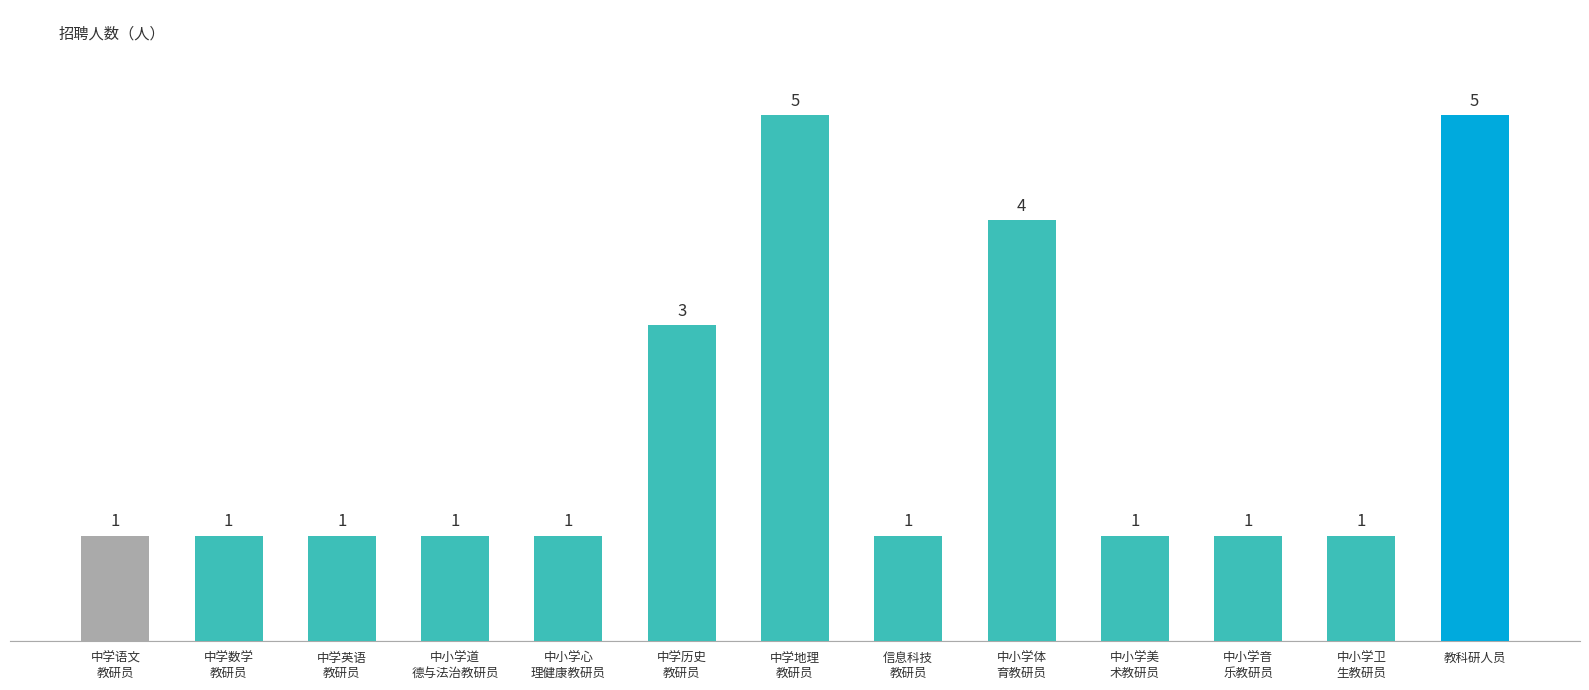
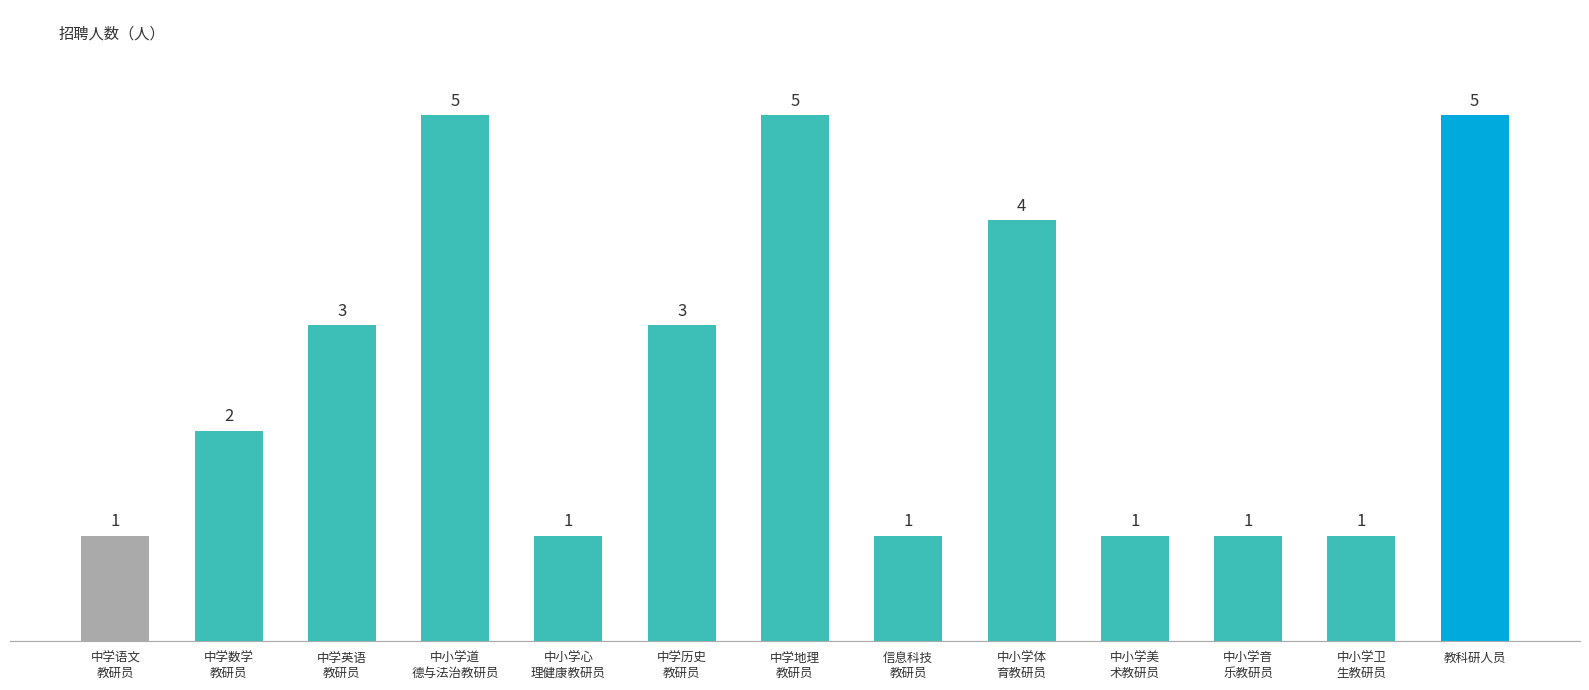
  {
    "中学语文 教研员": 1,
-   "中学数学 教研员": 1,
-   "中学英语 教研员": 1,
-   "中小学道 德与法治教研员": 1,
+   "中学数学 教研员": 2,
+   "中学英语 教研员": 3,
+   "中小学道 德与法治教研员": 5,
    "中小学心 理健康教研员": 1,
    "中学历史 教研员": 3,
    "中学地理 教研员": 5,
    "信息科技 教研员": 1,
    "中小学体 育教研员": 4,
    "中小学美 术教研员": 1,
    "中小学音 乐教研员": 1,
    "中小学卫 生教研员": 1,
    "教科研人员": 5
  }
